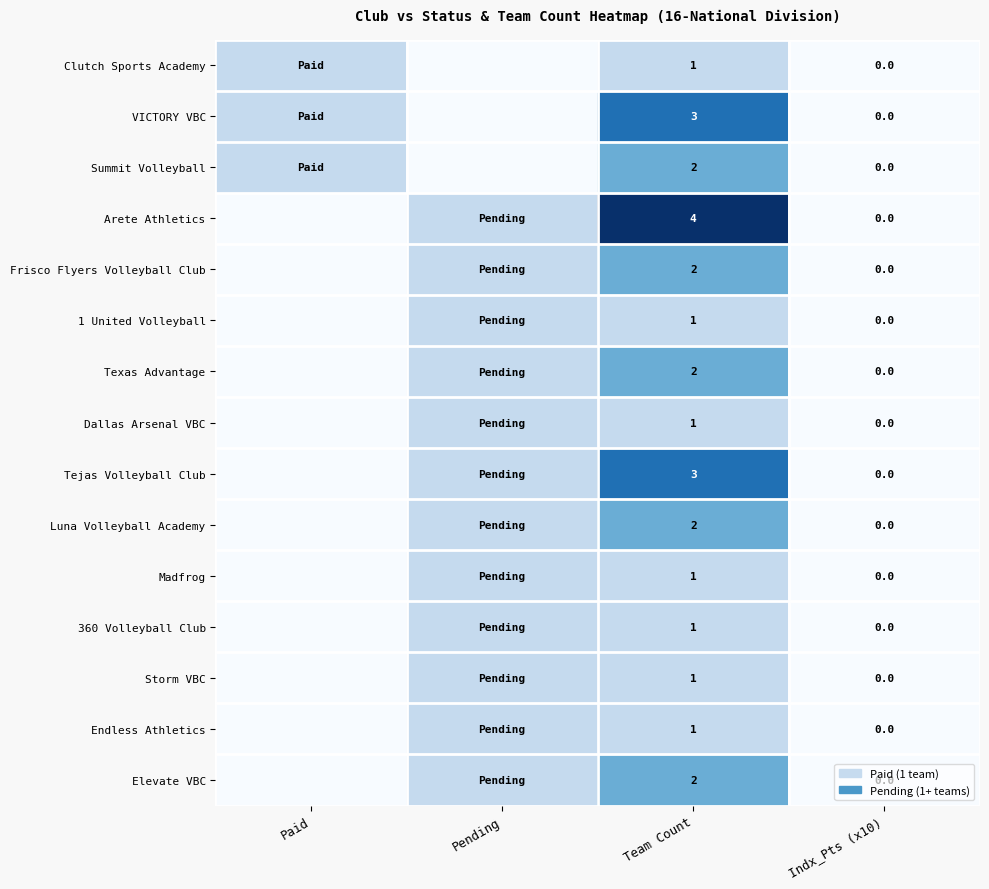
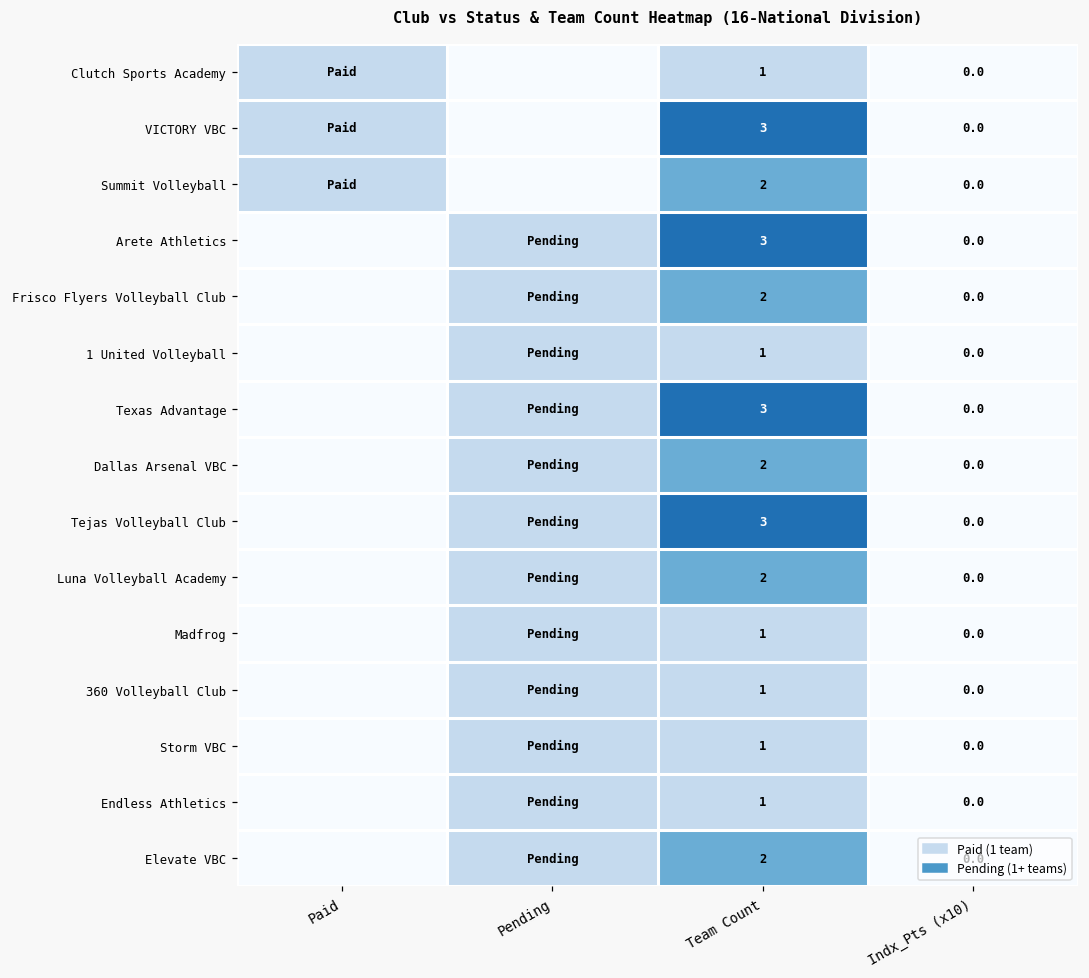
  {
    "Clutch Sports Academy": {
      "Team Count": 1,
      "Indx_Pts (x10)": 0.0
    },
    "VICTORY VBC": {
      "Team Count": 3,
      "Indx_Pts (x10)": 0.0
    },
    "Summit Volleyball": {
      "Team Count": 2,
      "Indx_Pts (x10)": 0.0
    },
    "Arete Athletics": {
-     "Team Count": 4,
+     "Team Count": 3,
      "Indx_Pts (x10)": 0.0
    },
    "Frisco Flyers Volleyball Club": {
      "Team Count": 2,
      "Indx_Pts (x10)": 0.0
    },
    "1 United Volleyball": {
      "Team Count": 1,
      "Indx_Pts (x10)": 0.0
    },
    "Texas Advantage": {
-     "Team Count": 2,
+     "Team Count": 3,
      "Indx_Pts (x10)": 0.0
    },
    "Dallas Arsenal VBC": {
-     "Team Count": 1,
+     "Team Count": 2,
      "Indx_Pts (x10)": 0.0
    },
    "Tejas Volleyball Club": {
      "Team Count": 3,
      "Indx_Pts (x10)": 0.0
    },
    "Luna Volleyball Academy": {
      "Team Count": 2,
      "Indx_Pts (x10)": 0.0
    },
    "Madfrog": {
      "Team Count": 1,
      "Indx_Pts (x10)": 0.0
    },
    "360 Volleyball Club": {
      "Team Count": 1,
      "Indx_Pts (x10)": 0.0
    },
    "Storm VBC": {
      "Team Count": 1,
      "Indx_Pts (x10)": 0.0
    },
    "Endless Athletics": {
      "Team Count": 1,
      "Indx_Pts (x10)": 0.0
    },
    "Elevate VBC": {
      "Team Count": 2
    }
  }
